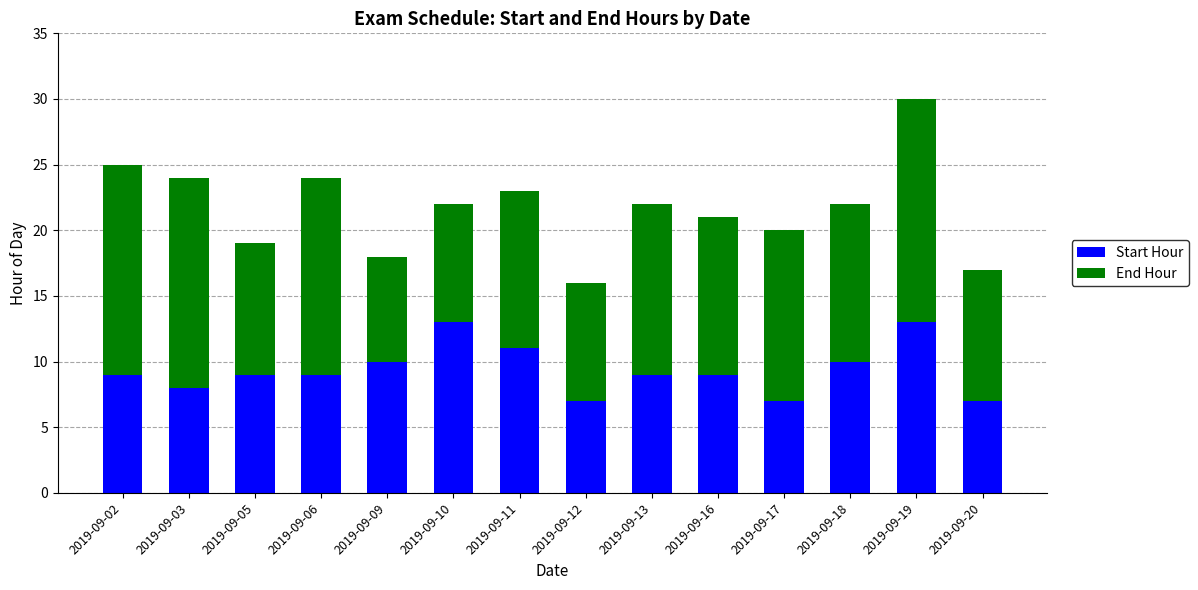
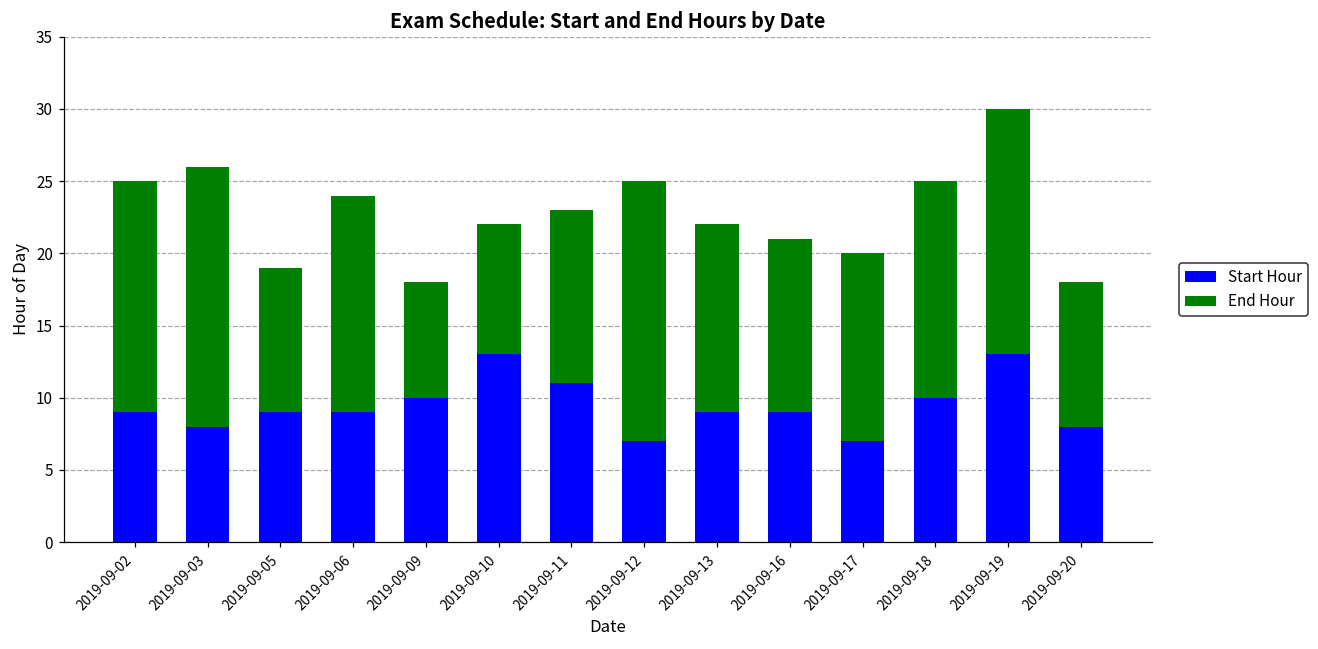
  {
    "Start Hour": {
      "2019-09-02": 9,
      "2019-09-03": 8,
      "2019-09-05": 9,
      "2019-09-06": 9,
      "2019-09-09": 10,
      "2019-09-10": 13,
      "2019-09-11": 11,
      "2019-09-12": 7,
      "2019-09-13": 9,
      "2019-09-16": 9,
      "2019-09-17": 7,
      "2019-09-18": 10,
      "2019-09-19": 13,
-     "2019-09-20": 7
+     "2019-09-20": 8
    },
    "End Hour": {
      "2019-09-02": 16,
-     "2019-09-03": 16,
+     "2019-09-03": 18,
      "2019-09-05": 10,
      "2019-09-06": 15,
      "2019-09-09": 8,
      "2019-09-10": 9,
      "2019-09-11": 12,
-     "2019-09-12": 9,
+     "2019-09-12": 18,
      "2019-09-13": 13,
      "2019-09-16": 12,
      "2019-09-17": 13,
-     "2019-09-18": 12,
+     "2019-09-18": 15,
      "2019-09-19": 17,
      "2019-09-20": 10
    }
  }
